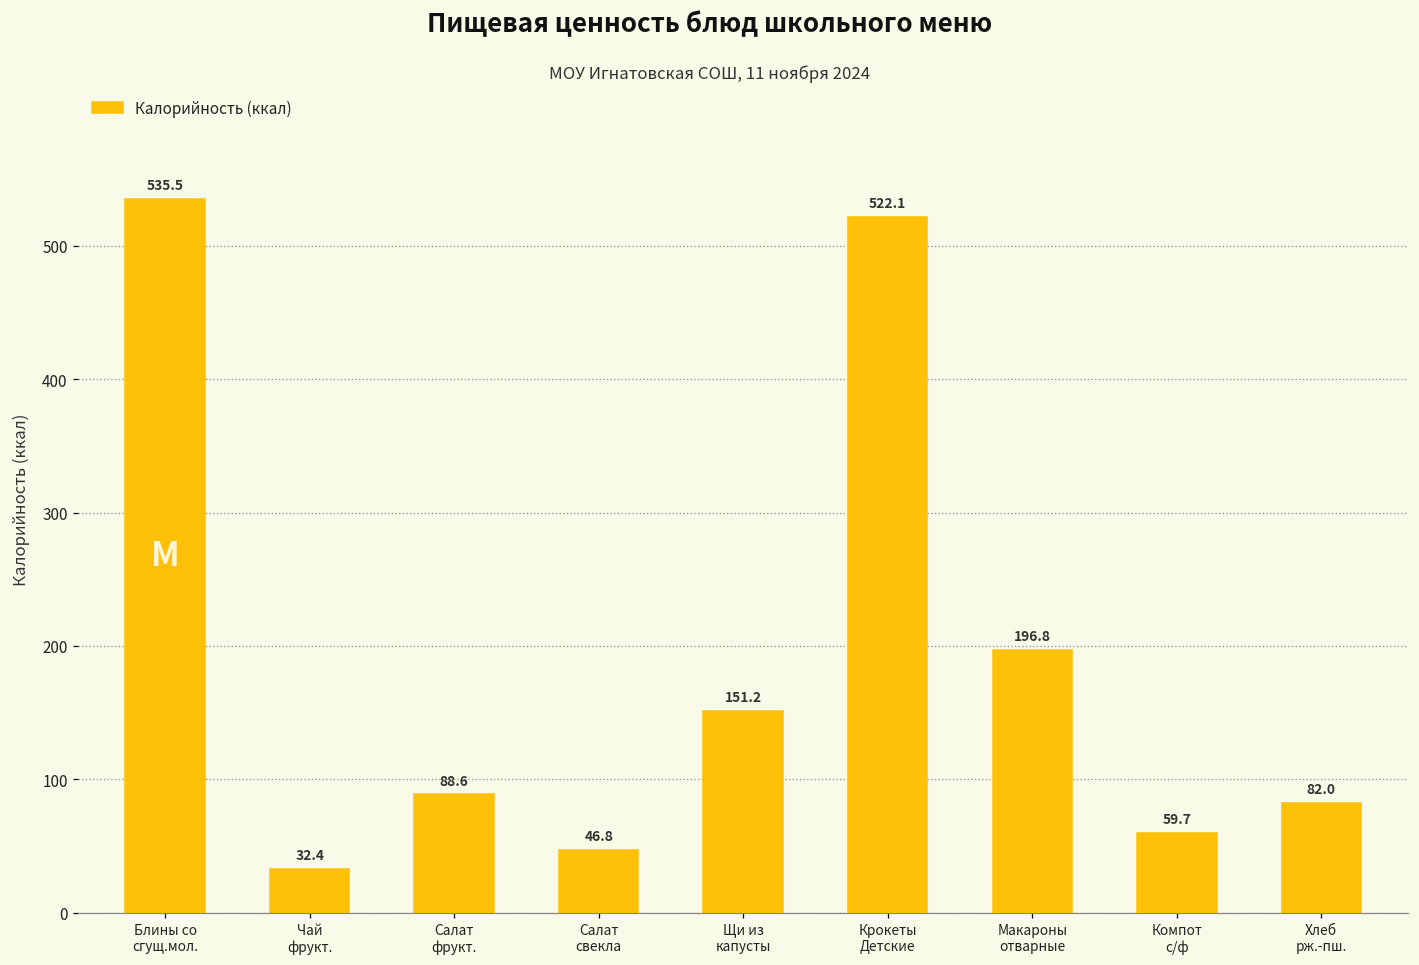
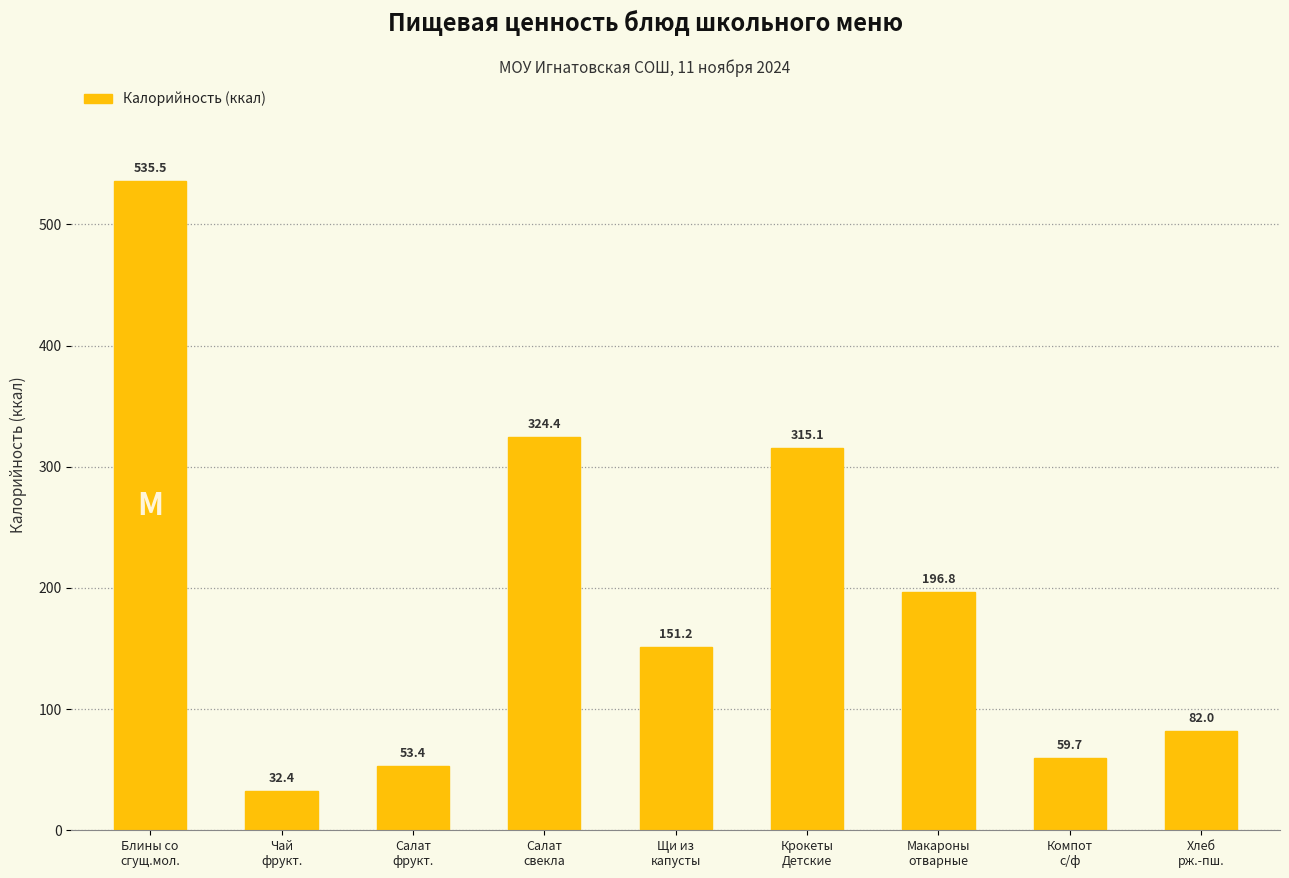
  {
    "Блины со сгущ.мол.": 535.5,
    "Чай фрукт.": 32.4,
-   "Салат фрукт.": 88.6,
-   "Салат свекла": 46.8,
+   "Салат фрукт.": 53.4,
+   "Салат свекла": 324.4,
    "Щи из капусты": 151.2,
-   "Крокеты Детские": 522.1,
+   "Крокеты Детские": 315.1,
    "Макароны отварные": 196.8,
    "Компот с/ф": 59.7,
    "Хлеб рж.-пш.": 82.0
  }
